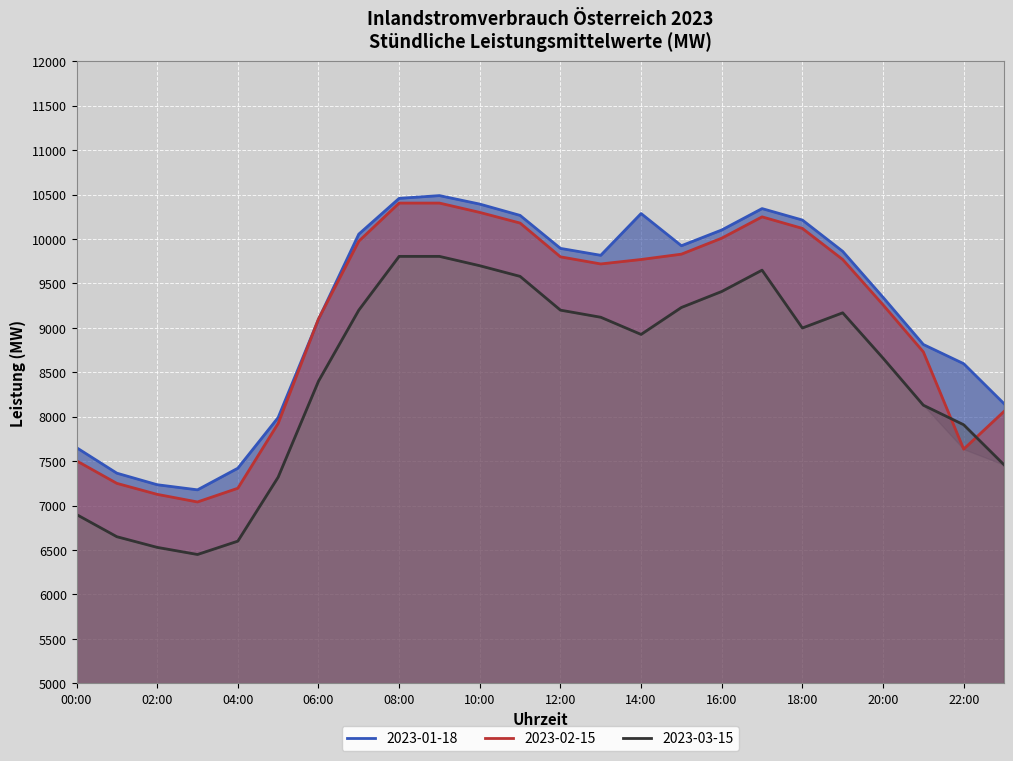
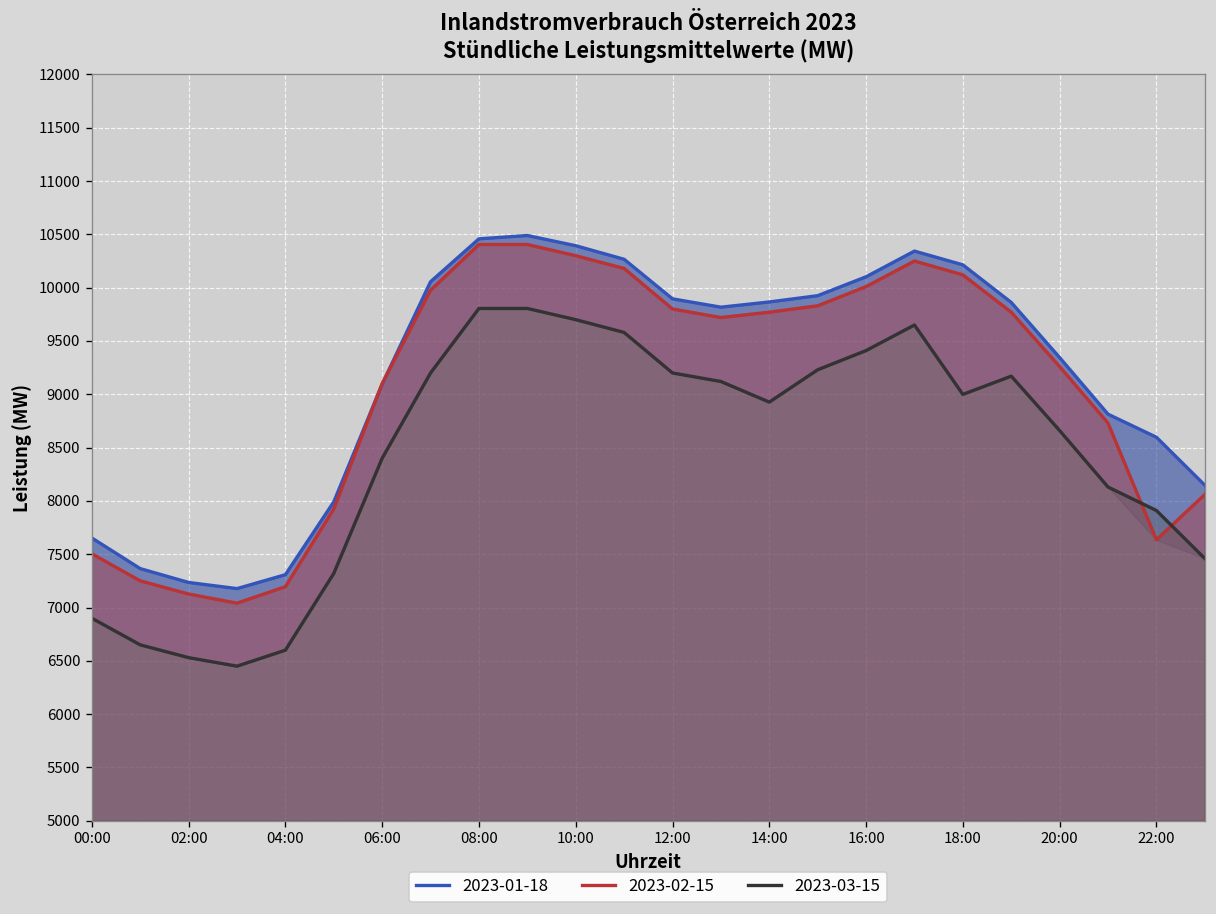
  {
    "2023-01-18": {
      "00:00": 7700,
      "02:00": 7200,
-     "04:00": 7400,
+     "04:00": 7300,
      "08:00": 10500,
      "10:00": 10400,
      "12:00": 9900,
-     "14:00": 10300,
+     "14:00": 9900,
      "16:00": 10100,
      "18:00": 10200,
      "20:00": 9300,
      "22:00": 8600
    },
    "2023-02-15": {
      "00:00": 7500,
      "02:00": 7100,
      "04:00": 7200,
      "08:00": 10400,
      "10:00": 10300,
      "12:00": 9800,
      "14:00": 9800,
      "16:00": 10000,
      "18:00": 10100,
      "20:00": 9300,
      "22:00": 7600
    },
    "2023-03-15": {
      "00:00": 6900,
      "02:00": 6500,
      "04:00": 6600,
      "06:00": 8400,
      "08:00": 9800,
      "10:00": 9700,
      "12:00": 9200,
      "14:00": 8900,
      "16:00": 9400,
      "18:00": 9000,
      "20:00": 8700,
      "22:00": 7900
    }
  }
